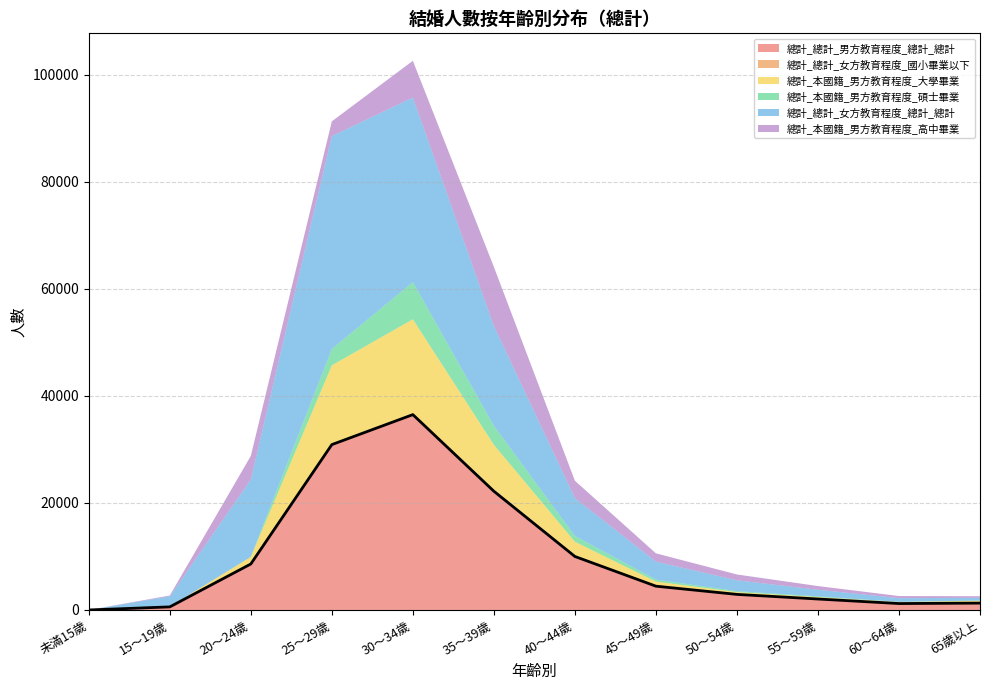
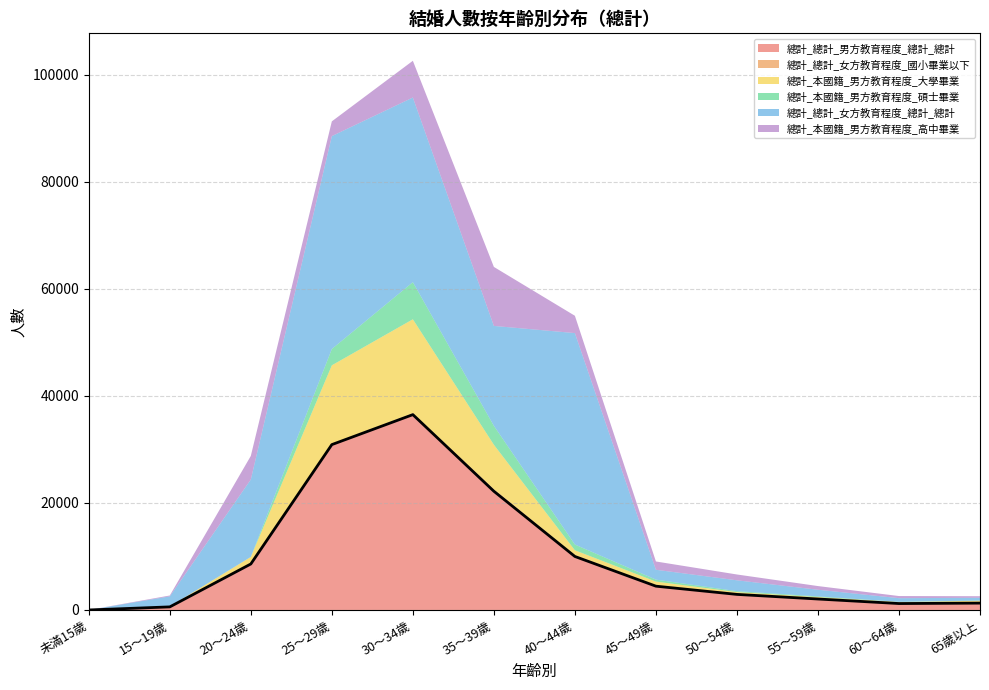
  {
    "總計_本國籍_男方教育程度_大學畢業": {
      "25～29歲": 15000,
      "30～34歲": 18000,
      "35～39歲": 8000,
-     "40～44歲": 3000
+     "40～44歲": 1000
    },
    "總計_本國籍_男方教育程度_碩士畢業": {
      "25～29歲": 3000,
      "30～34歲": 7000,
      "35～39歲": 4000,
      "40～44歲": 1000
    },
    "總計_總計_女方教育程度_總計_總計": {
      "20～24歲": 14000,
      "25～29歲": 40000,
      "30～34歲": 35000,
      "35～39歲": 19000,
-     "40～44歲": 7000,
-     "45～49歲": 3000,
+     "40～44歲": 40000,
+     "45～49歲": 2000,
      "50～54歲": 2000,
      "55～59歲": 1000
    },
    "總計_本國籍_男方教育程度_高中畢業": {
      "20～24歲": 4000,
      "25～29歲": 3000,
      "30～34歲": 7000,
      "35～39歲": 11000,
      "40～44歲": 3000,
      "45～49歲": 2000,
      "50～54歲": 1000,
      "55～59歲": 1000
    }
  }
